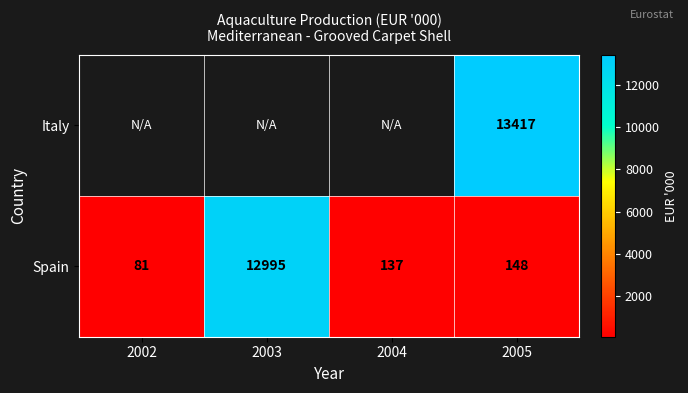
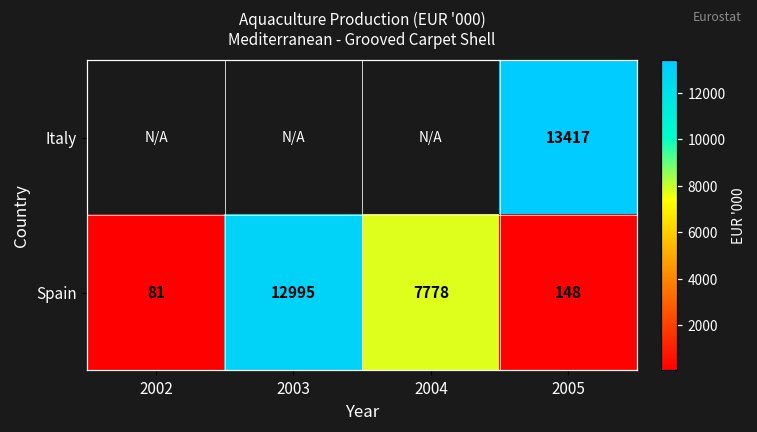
  {
    "Italy": {
      "2005": 13417
    },
    "Spain": {
      "2002": 81,
      "2003": 12995,
-     "2004": 137,
+     "2004": 7778,
      "2005": 148
    }
  }
